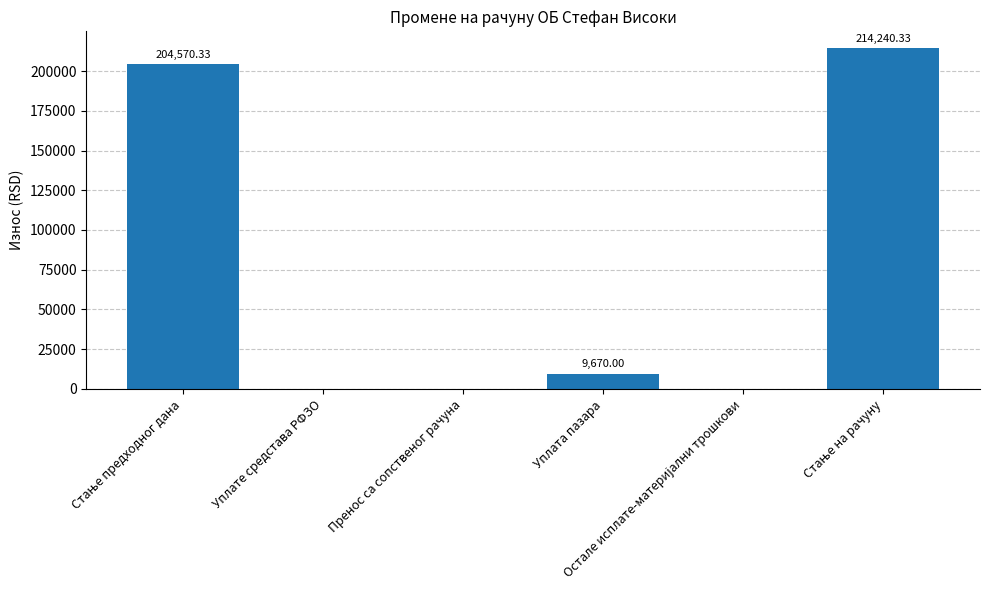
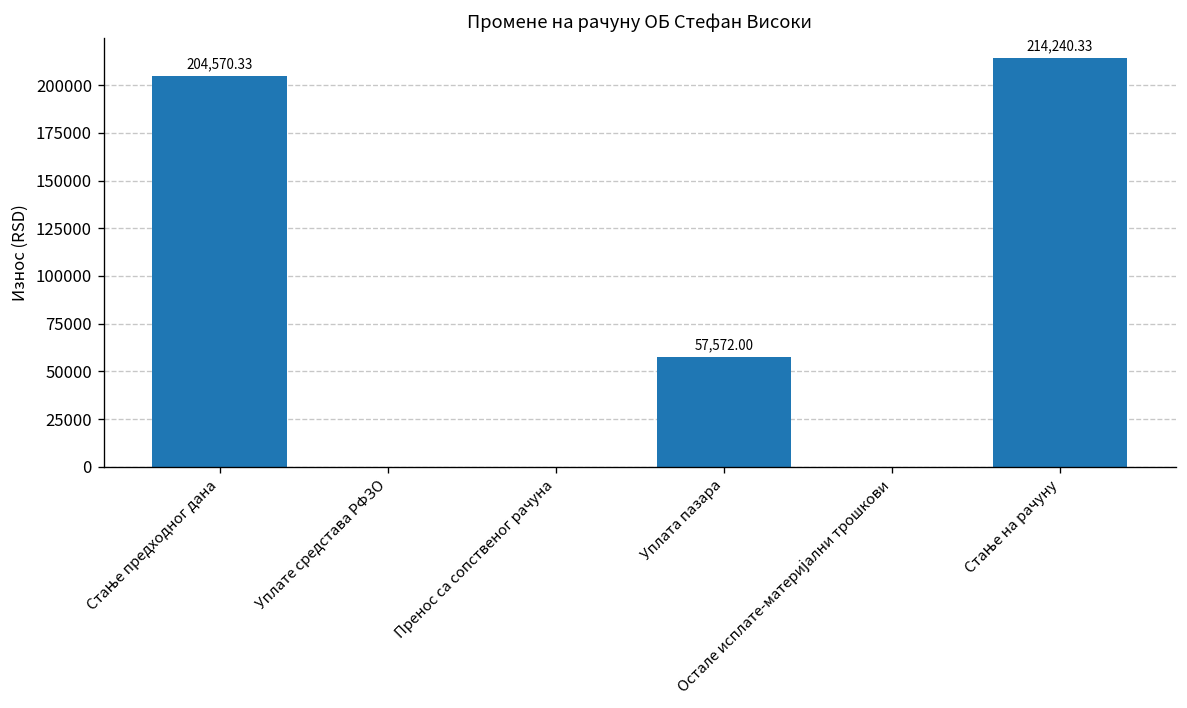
  {
    "Стање предходног дана": "204,570.33",
-   "Уплата пазара": "9,670.00",
+   "Уплата пазара": "57,572.00",
    "Стање на рачуну": "214,240.33"
  }
